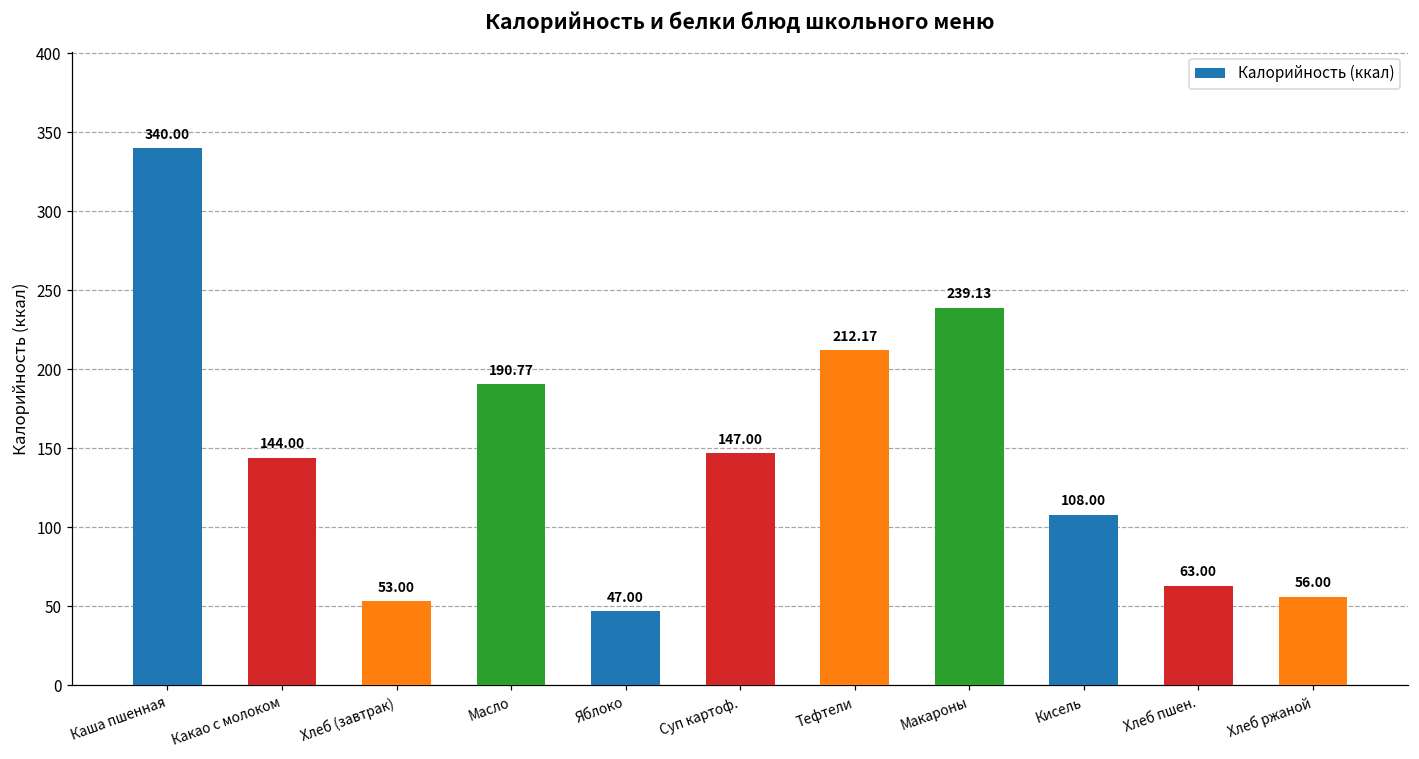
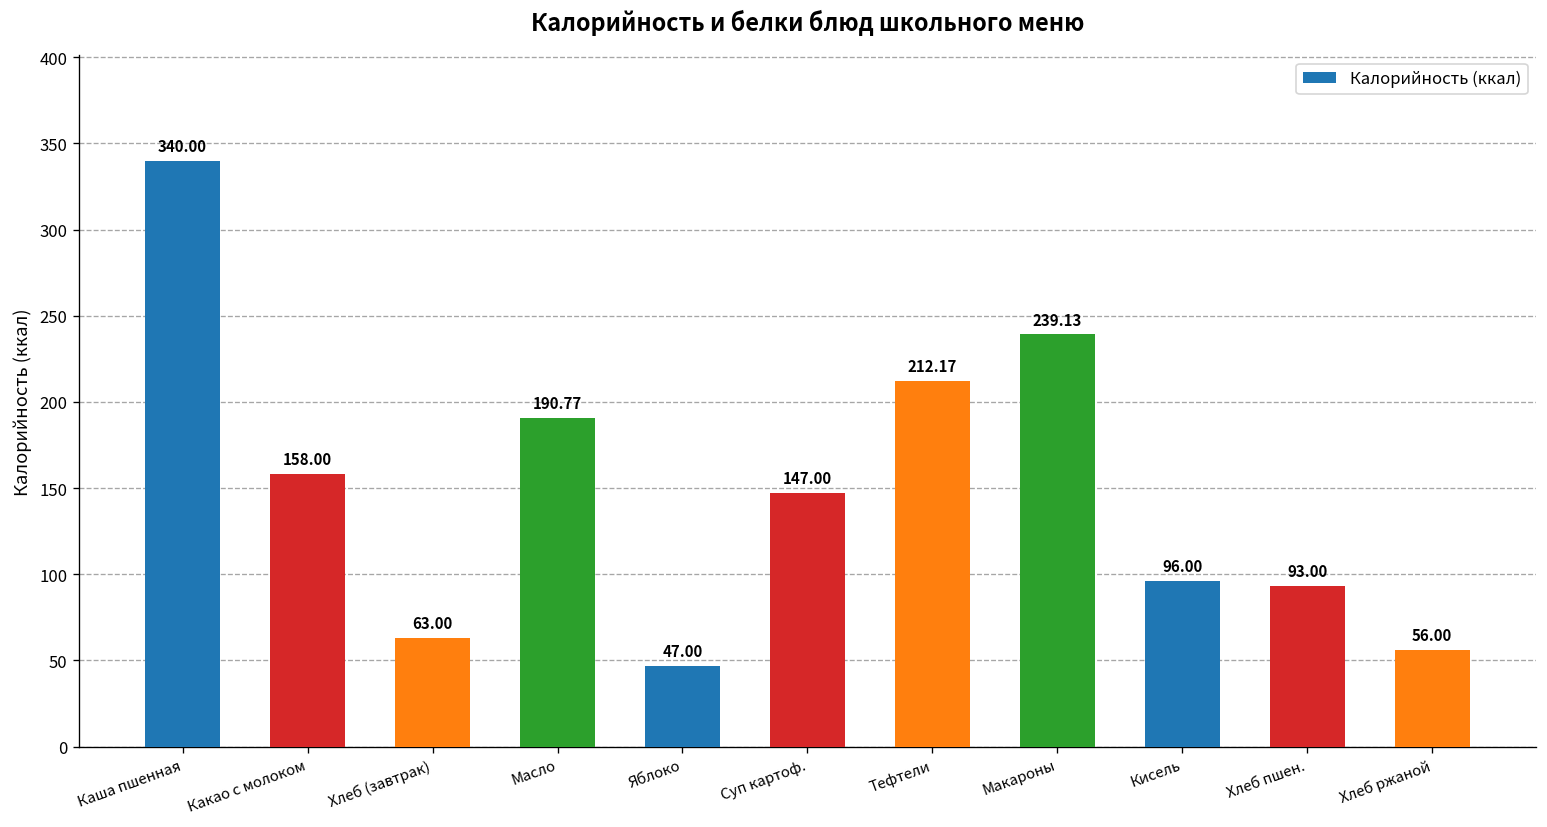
  {
    "Каша пшенная": 340.00,
-   "Какао с молоком": 144.00,
-   "Хлеб (завтрак)": 53.00,
+   "Какао с молоком": 158.00,
+   "Хлеб (завтрак)": 63.00,
    "Масло": 190.77,
    "Яблоко": 47.00,
    "Суп картоф.": 147.00,
    "Тефтели": 212.17,
    "Макароны": 239.13,
-   "Кисель": 108.00,
-   "Хлеб пшен.": 63.00,
+   "Кисель": 96.00,
+   "Хлеб пшен.": 93.00,
    "Хлеб ржаной": 56.00
  }
